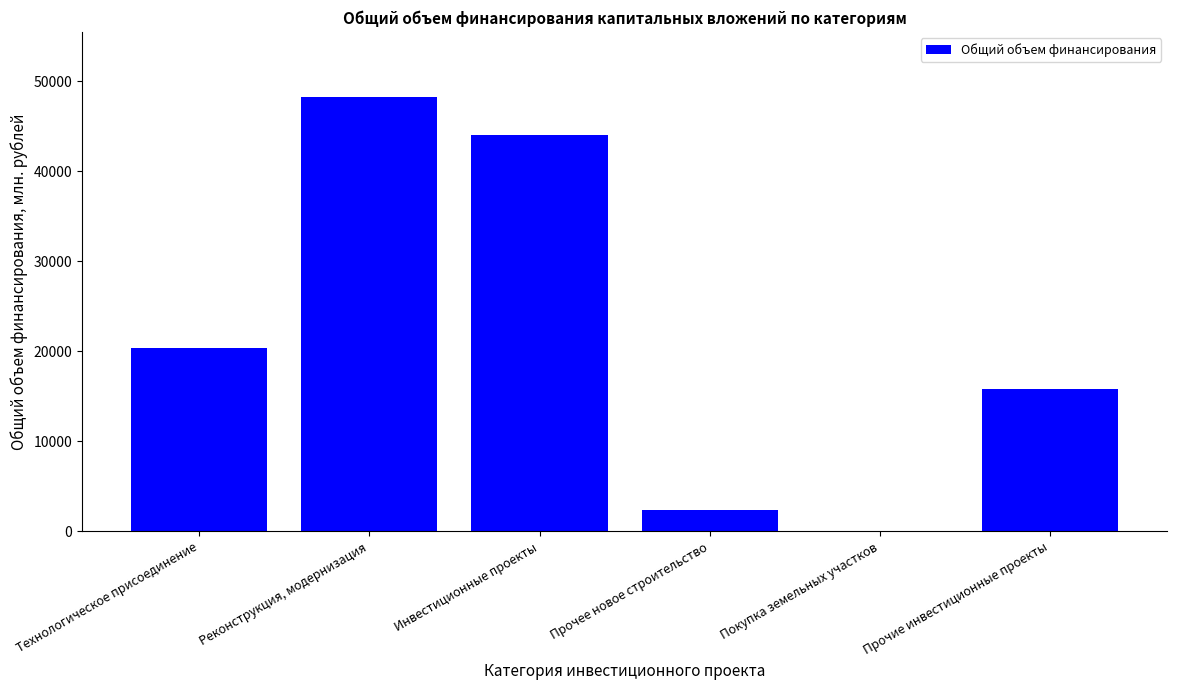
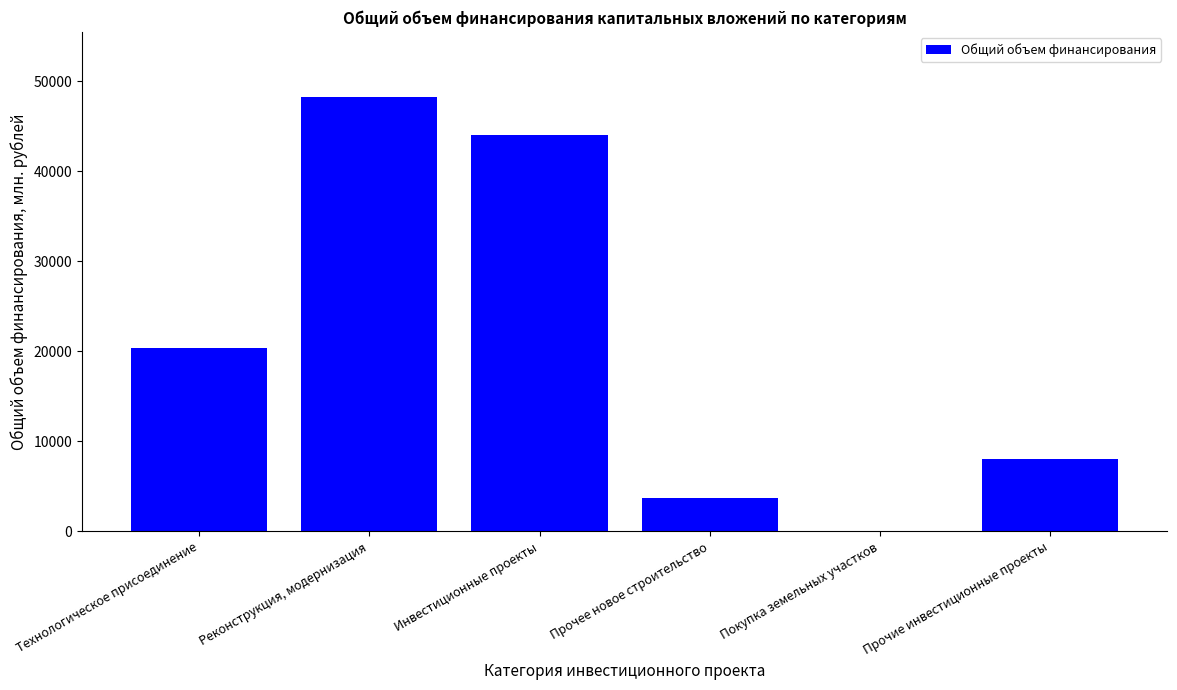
  {
    "Технологическое присоединение": 20000,
    "Реконструкция, модернизация": 48000,
    "Инвестиционные проекты": 44000,
-   "Прочее новое строительство": 2000,
+   "Прочее новое строительство": 4000,
    "Покупка земельных участков": 0,
-   "Прочие инвестиционные проекты": 16000
+   "Прочие инвестиционные проекты": 8000
  }
